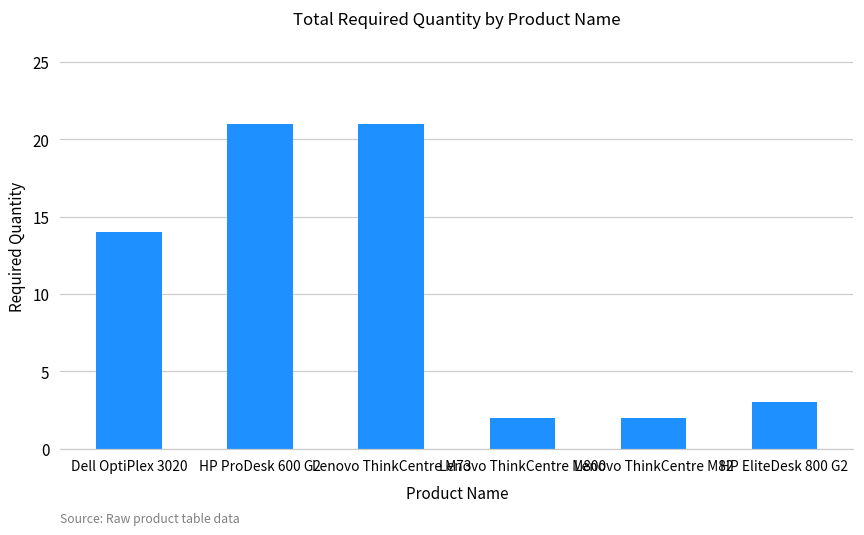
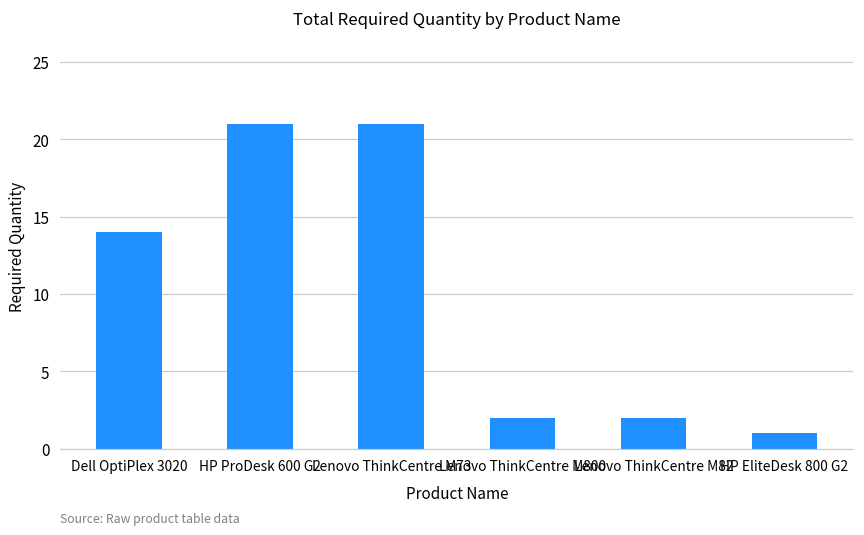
  {
    "Dell OptiPlex 3020": 14,
    "HP ProDesk 600 G2": 21,
-   "HP EliteDesk 800 G2": 3
+   "HP EliteDesk 800 G2": 1
  }
